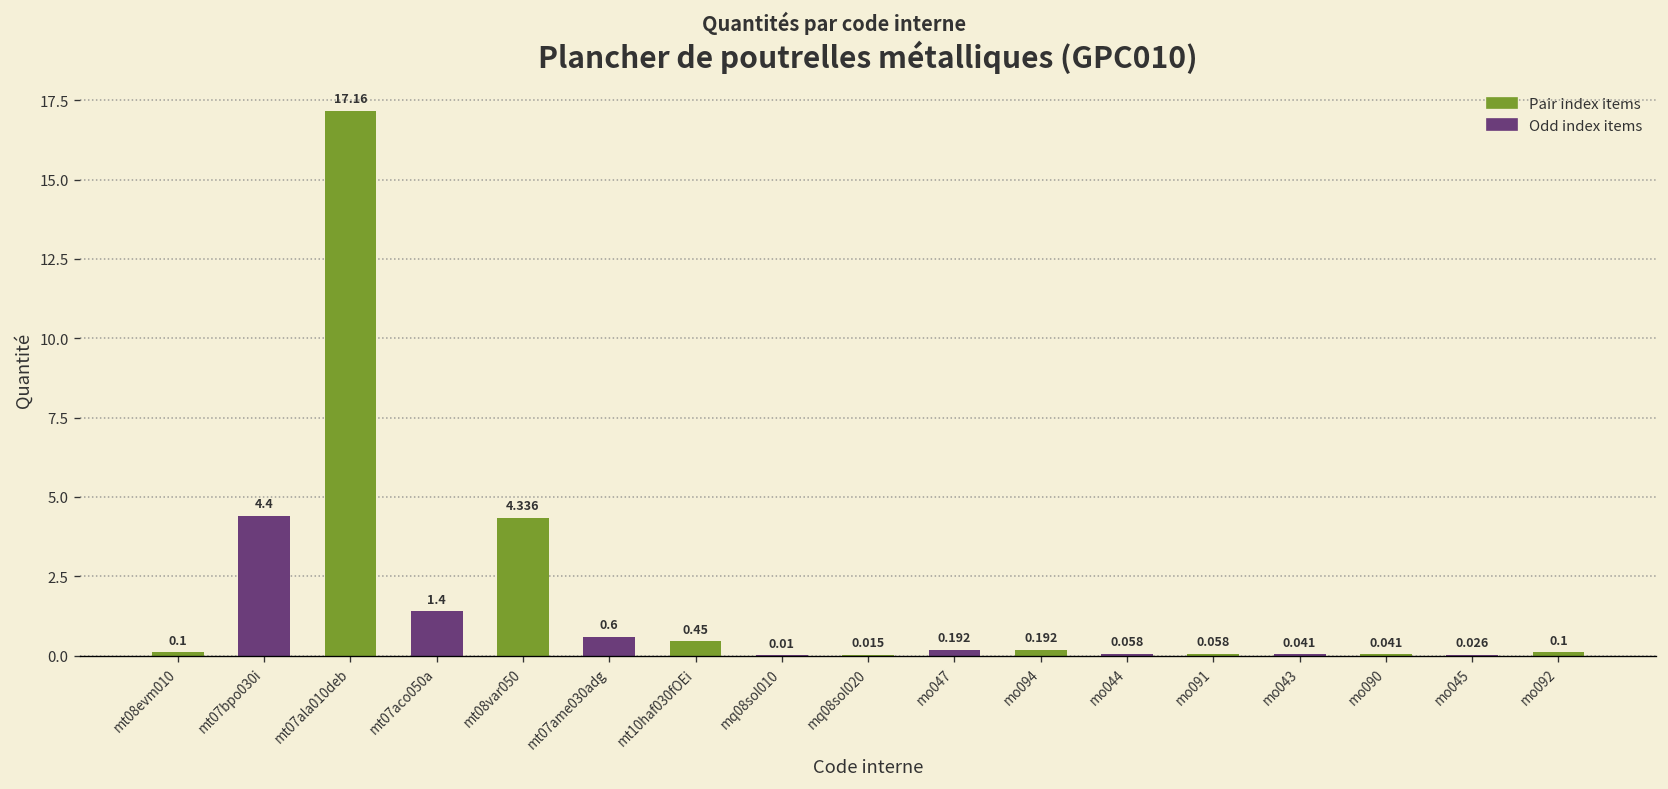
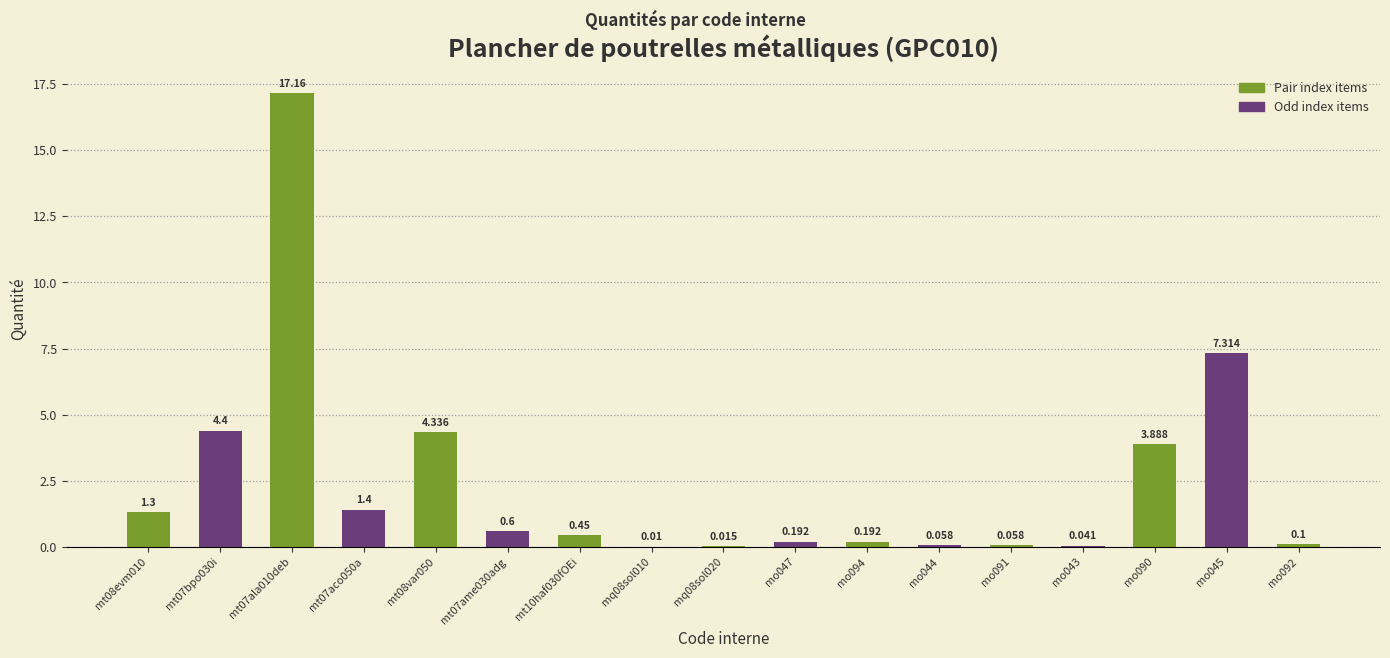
  {
-   "mt08evm010": 0.1,
+   "mt08evm010": 1.3,
    "mt07bpo030i": 4.4,
    "mt07ala010deb": 17.16,
    "mt07aco050a": 1.4,
    "mt08var050": 4.336,
    "mt07ame030adg": 0.6,
    "mt10haf030fOEi": 0.45,
    "mq08sol010": 0.01,
    "mq08sol020": 0.015,
    "mo047": 0.192,
    "mo094": 0.192,
    "mo044": 0.058,
    "mo091": 0.058,
    "mo043": 0.041,
-   "mo090": 0.041,
-   "mo045": 0.026,
+   "mo090": 3.888,
+   "mo045": 7.314,
    "mo092": 0.1
  }
